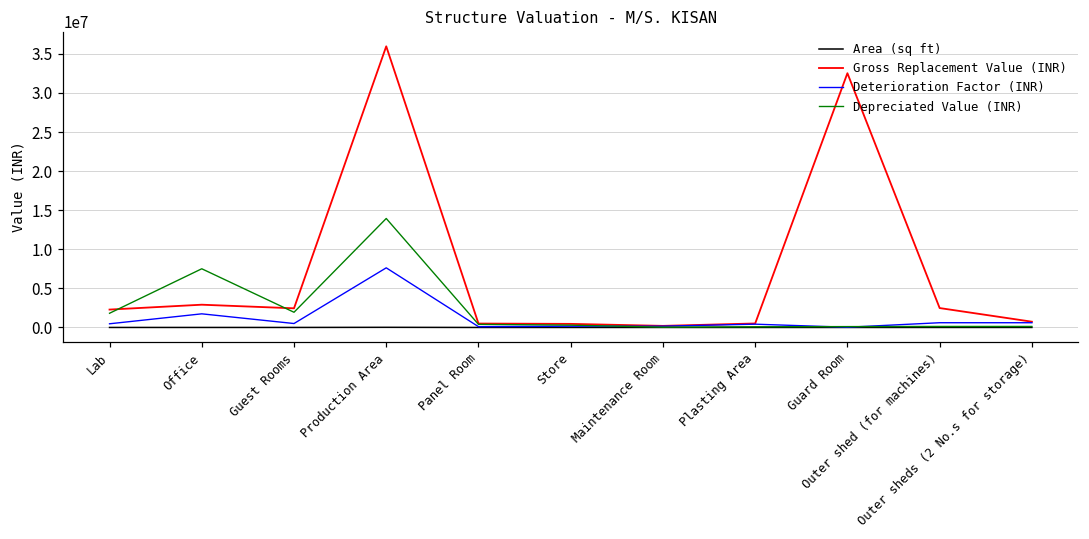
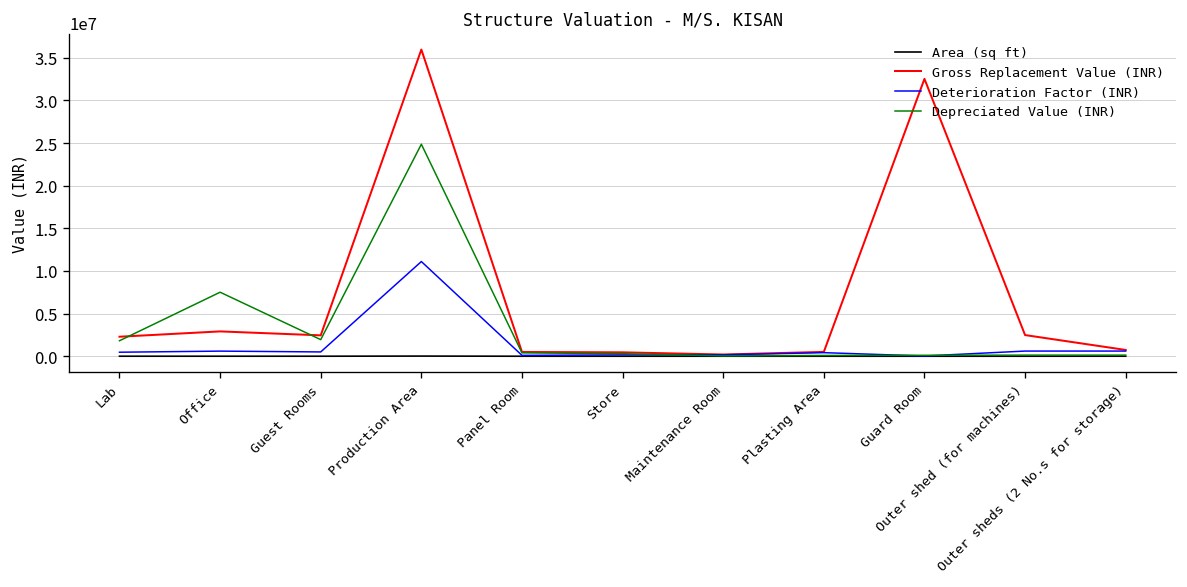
  {
    "Area (sq ft)": {
      "Lab": 0,
      "Office": 0,
      "Guest Rooms": 0,
      "Production Area": 0
    },
    "Gross Replacement Value (INR)": {
      "Lab": 2000000,
      "Office": 3000000,
      "Guest Rooms": 2000000,
      "Production Area": 36000000,
      "Guard Room": 33000000,
      "Outer shed (for machines)": 2000000
    },
    "Deterioration Factor (INR)": {
      "Lab": 0,
-     "Office": 2000000,
+     "Office": 1000000,
      "Guest Rooms": 1000000,
-     "Production Area": 8000000,
+     "Production Area": 11000000,
      "Outer shed (for machines)": 1000000
    },
    "Depreciated Value (INR)": {
      "Lab": 2000000,
      "Office": 8000000,
      "Guest Rooms": 2000000,
-     "Production Area": 14000000
+     "Production Area": 25000000
    }
  }
